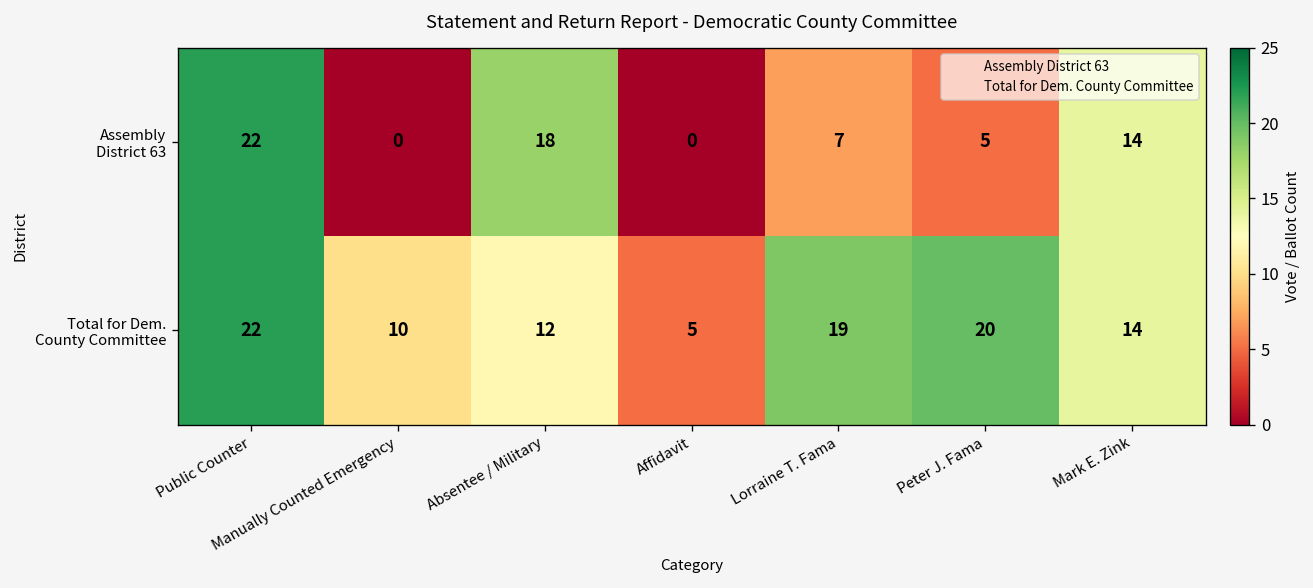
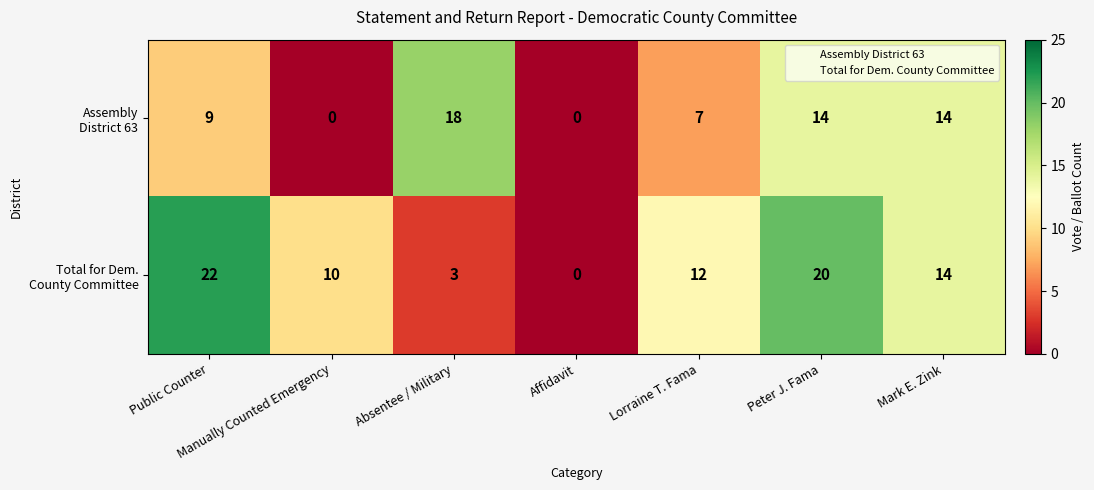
  {
    "Assembly District 63": {
-     "Public Counter": 22,
+     "Public Counter": 9,
      "Manually Counted Emergency": 0,
      "Absentee / Military": 18,
      "Affidavit": 0,
      "Lorraine T. Fama": 7,
-     "Peter J. Fama": 5,
+     "Peter J. Fama": 14,
      "Mark E. Zink": 14
    },
    "Total for Dem. County Committee": {
      "Public Counter": 22,
      "Manually Counted Emergency": 10,
-     "Absentee / Military": 12,
-     "Affidavit": 5,
-     "Lorraine T. Fama": 19,
+     "Absentee / Military": 3,
+     "Affidavit": 0,
+     "Lorraine T. Fama": 12,
      "Peter J. Fama": 20,
      "Mark E. Zink": 14
    }
  }
